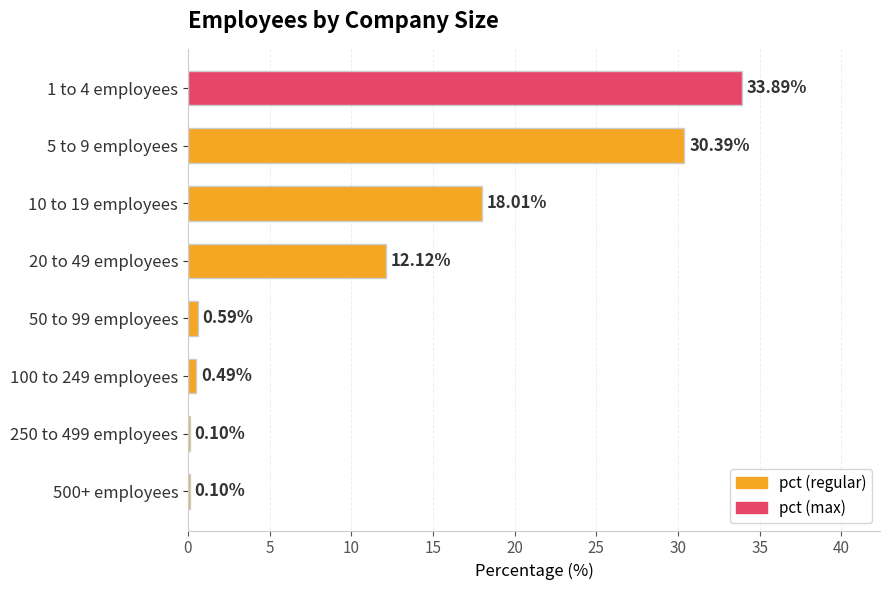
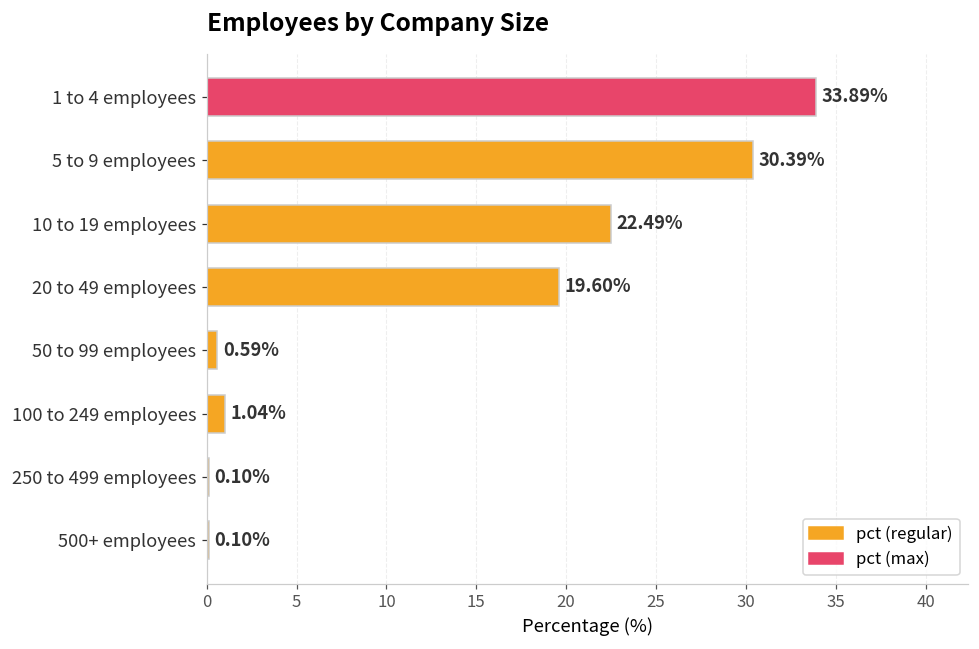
  {
    "1 to 4 employees": "33.89%",
    "5 to 9 employees": "30.39%",
-   "10 to 19 employees": "18.01%",
-   "20 to 49 employees": "12.12%",
+   "10 to 19 employees": "22.49%",
+   "20 to 49 employees": "19.60%",
    "50 to 99 employees": "0.59%",
-   "100 to 249 employees": "0.49%",
+   "100 to 249 employees": "1.04%",
    "250 to 499 employees": "0.10%",
    "500+ employees": "0.10%"
  }
